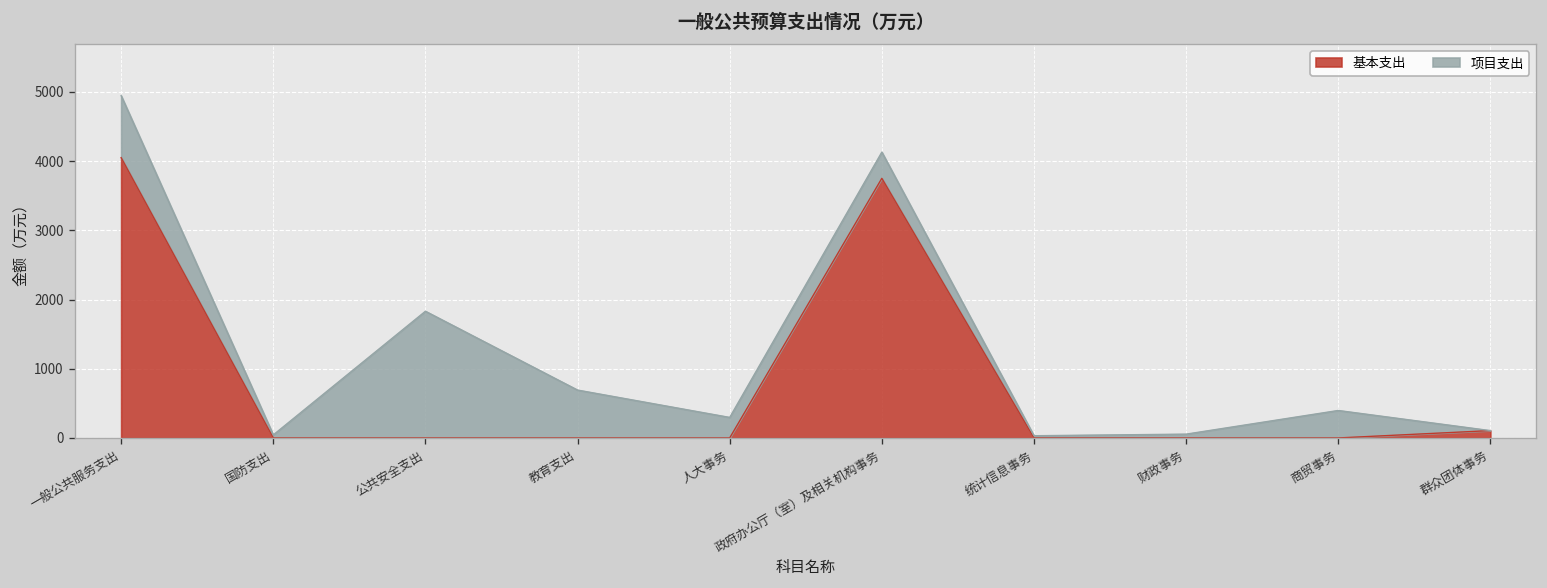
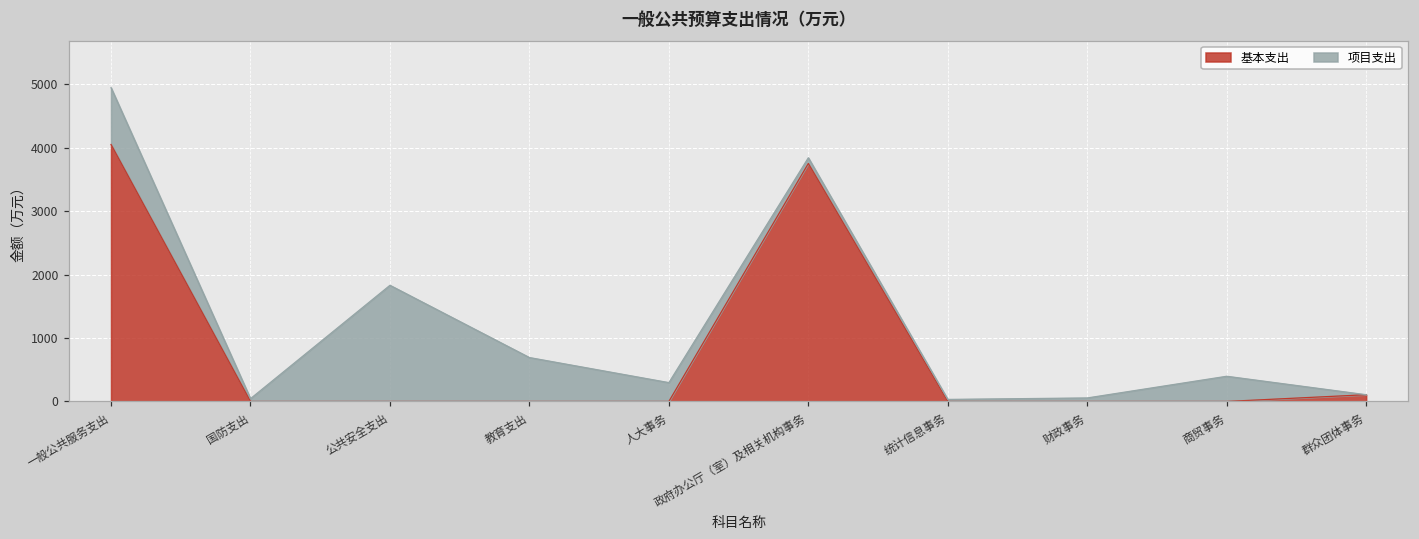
  {
    "基本支出": {
      "一般公共服务支出": 4100,
      "公共安全支出": 0,
      "教育支出": 0,
      "人大事务": 0,
      "政府办公厅（室）及相关机构事务": 3800,
      "财政事务": 0,
      "商贸事务": 0
    },
    "项目支出": {
      "一般公共服务支出": 900,
      "公共安全支出": 1800,
      "教育支出": 700,
      "人大事务": 300,
-     "政府办公厅（室）及相关机构事务": 400,
+     "政府办公厅（室）及相关机构事务": 100,
      "财政事务": 100,
      "商贸事务": 400
    }
  }
